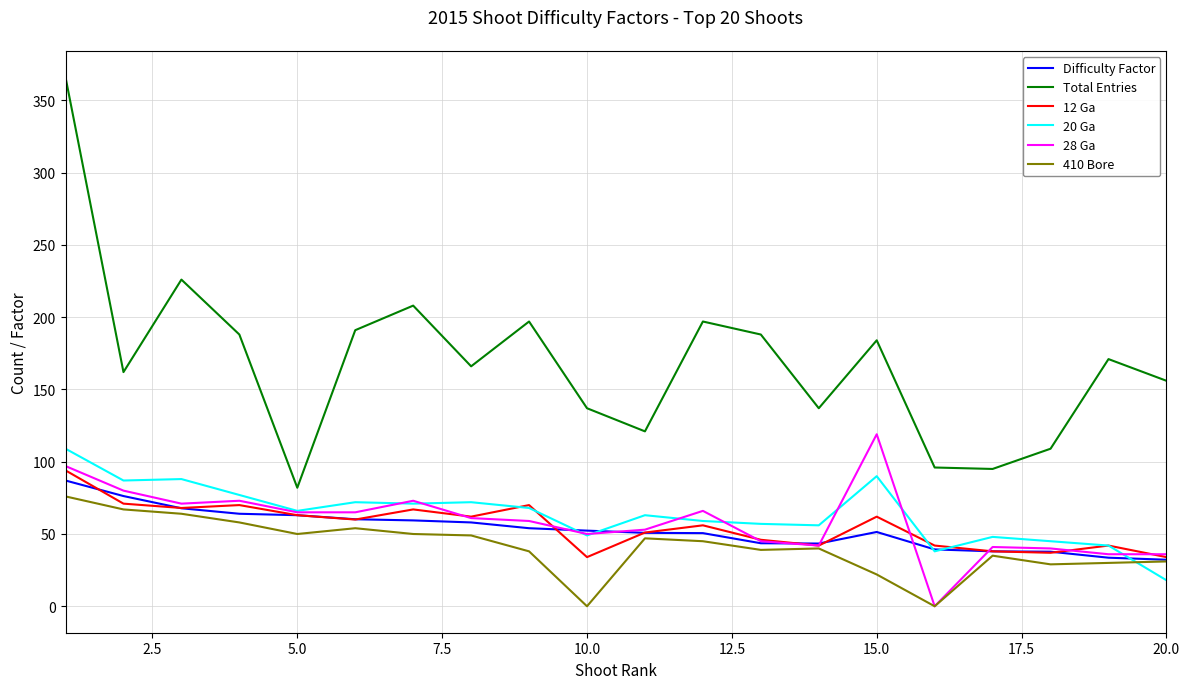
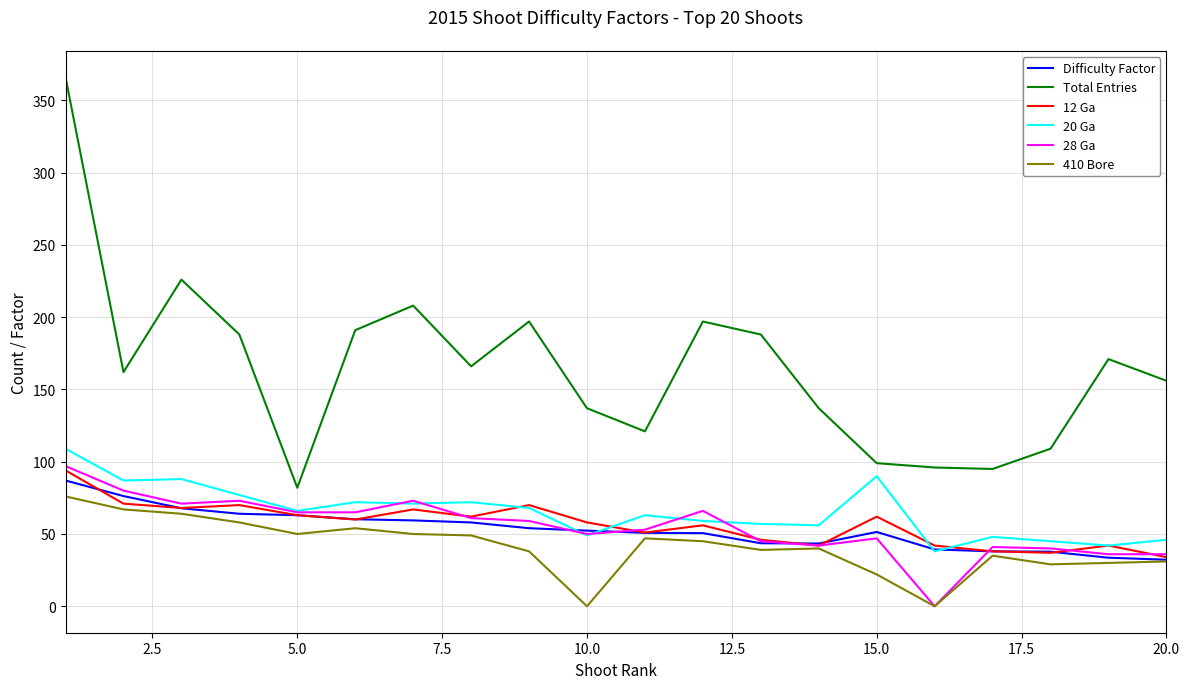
  {
    "Difficulty Factor": {
      "10.0": 52,
      "15.0": 51
    },
    "Total Entries": {
      "5.0": 82,
      "10.0": 137,
-     "15.0": 184,
+     "15.0": 99,
      "20.0": 156
    },
    "12 Ga": {
-     "10.0": 34,
+     "10.0": 58,
      "15.0": 62,
      "20.0": 34
    },
    "20 Ga": {
      "15.0": 90,
-     "20.0": 18
+     "20.0": 46
    },
    "28 Ga": {
-     "15.0": 119,
+     "15.0": 47,
      "20.0": 36
    },
    "410 Bore": {
      "5.0": 50,
      "10.0": 0,
      "15.0": 22
    }
  }
